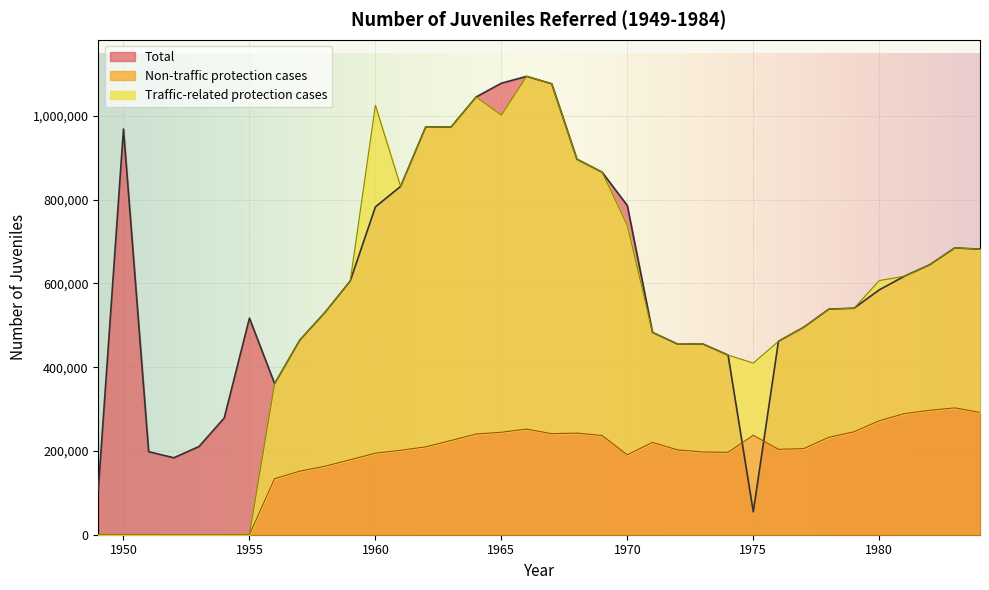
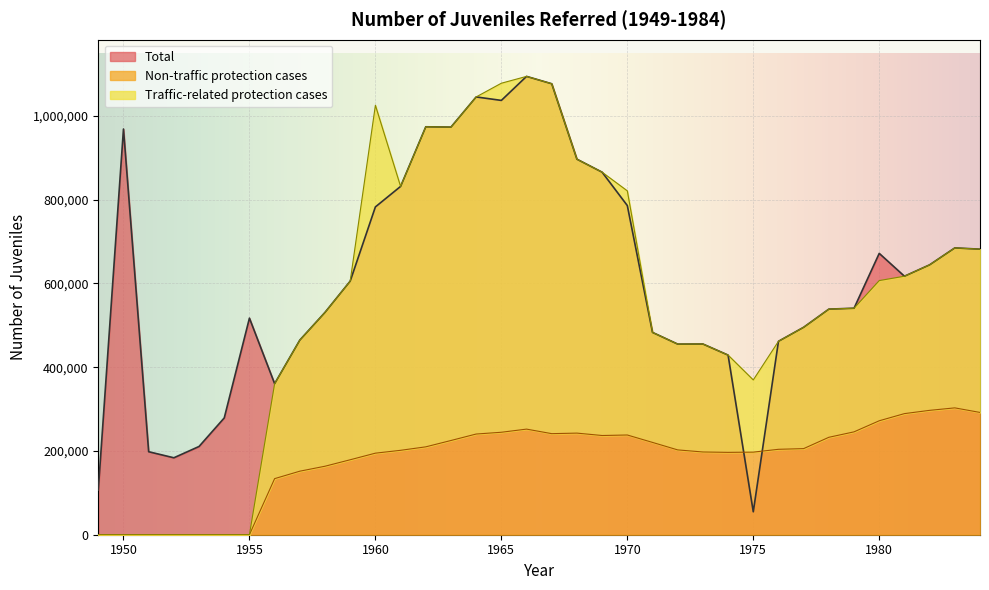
  {
    "Total": {
      "1950": "970,000",
      "1955": "520,000",
      "1960": "780,000",
-     "1965": "1,080,000",
+     "1965": "1,040,000",
      "1970": "790,000",
      "1975": "50,000",
-     "1980": "580,000"
+     "1980": "670,000"
    },
    "Non-traffic protection cases": {
      "1960": "190,000",
      "1965": "240,000",
-     "1970": "190,000",
-     "1975": "240,000",
+     "1970": "240,000",
+     "1975": "200,000",
      "1980": "270,000"
    },
    "Traffic-related protection cases": {
      "1960": "830,000",
-     "1965": "760,000",
-     "1970": "550,000",
+     "1965": "830,000",
+     "1970": "580,000",
      "1975": "170,000",
      "1980": "330,000"
    }
  }
